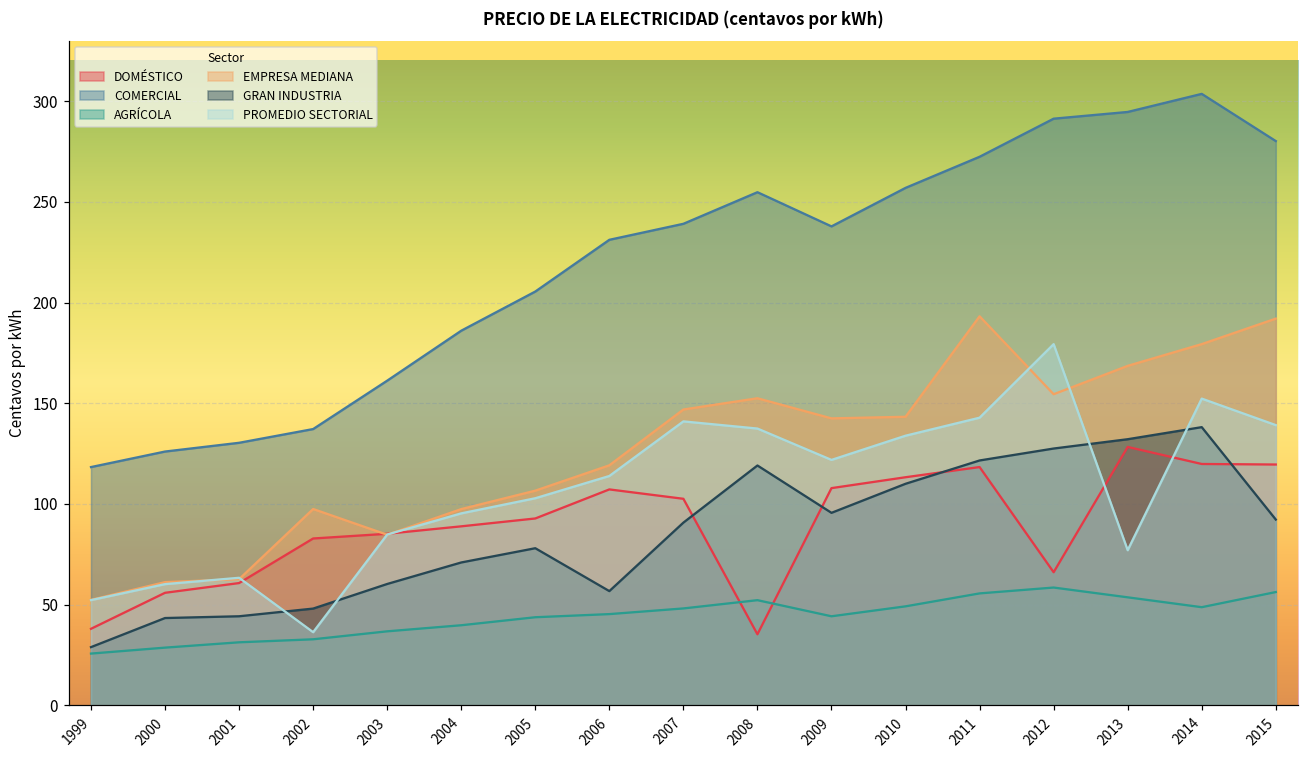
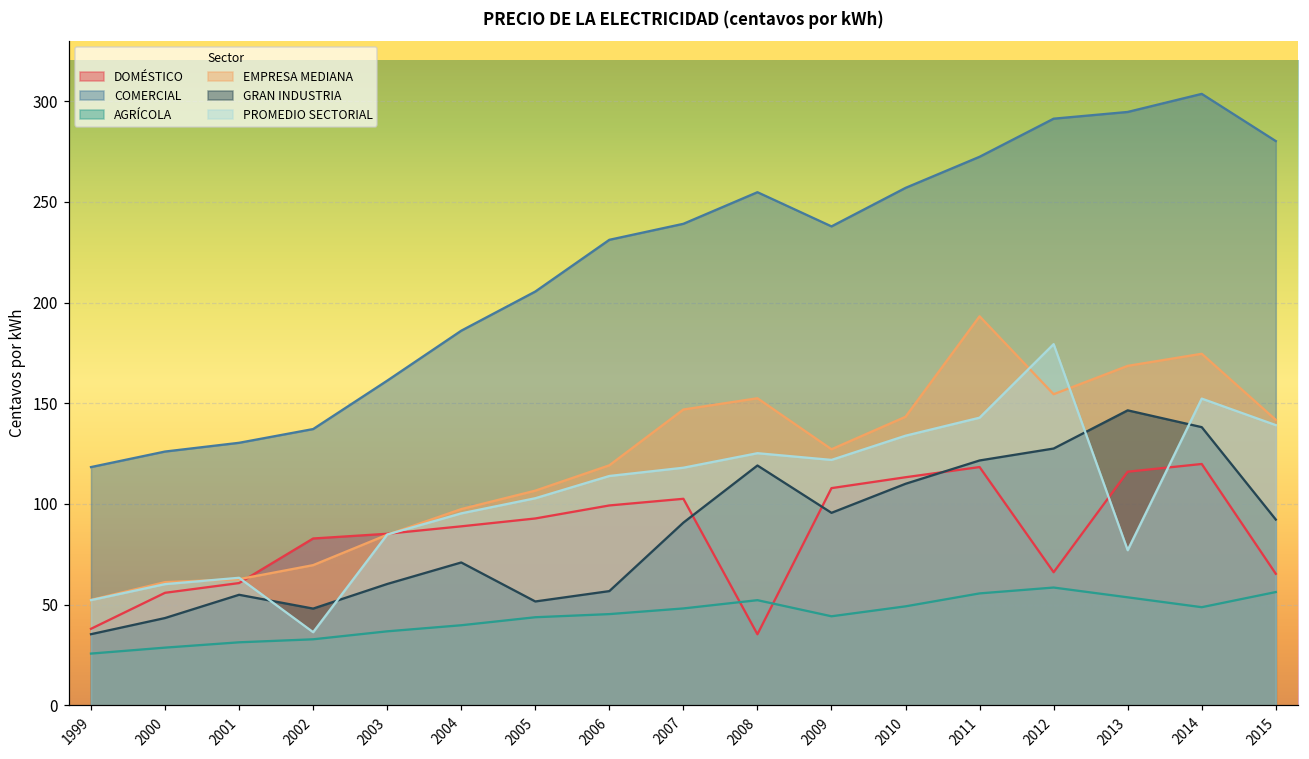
  {
    "DOMÉSTICO": {
      "1999": 38,
      "2000": 56,
      "2001": 61,
      "2002": 83,
      "2004": 89,
      "2005": 93,
-     "2006": 107,
+     "2006": 99,
      "2007": 103,
      "2008": 35,
      "2009": 108,
      "2010": 113,
      "2011": 118,
      "2012": 66,
-     "2013": 128,
+     "2013": 116,
      "2014": 120,
-     "2015": 120
+     "2015": 65
    },
    "EMPRESA MEDIANA": {
-     "2002": 97,
+     "2002": 70,
      "2004": 97,
      "2005": 107,
      "2006": 119,
      "2007": 147,
      "2008": 152,
-     "2009": 142,
+     "2009": 127,
      "2010": 143,
      "2011": 193,
      "2012": 154,
      "2013": 169,
-     "2014": 179,
-     "2015": 192
+     "2014": 175,
+     "2015": 142
    },
    "GRAN INDUSTRIA": {
-     "1999": 29,
+     "1999": 35,
      "2000": 43,
-     "2001": 44,
+     "2001": 55,
      "2002": 48,
      "2003": 60,
      "2004": 71,
-     "2005": 78,
+     "2005": 52,
      "2006": 57,
      "2007": 91,
      "2008": 119,
      "2009": 96,
      "2010": 110,
      "2011": 122,
      "2012": 128,
-     "2013": 132,
+     "2013": 146,
      "2014": 138,
      "2015": 92
    },
    "PROMEDIO SECTORIAL": {
      "2002": 36,
      "2004": 95,
      "2005": 103,
      "2006": 114,
-     "2007": 141,
-     "2008": 137,
+     "2007": 118,
+     "2008": 125,
      "2009": 122,
      "2010": 134,
      "2011": 143,
      "2012": 179,
      "2013": 77,
      "2014": 152,
      "2015": 139
    }
  }
